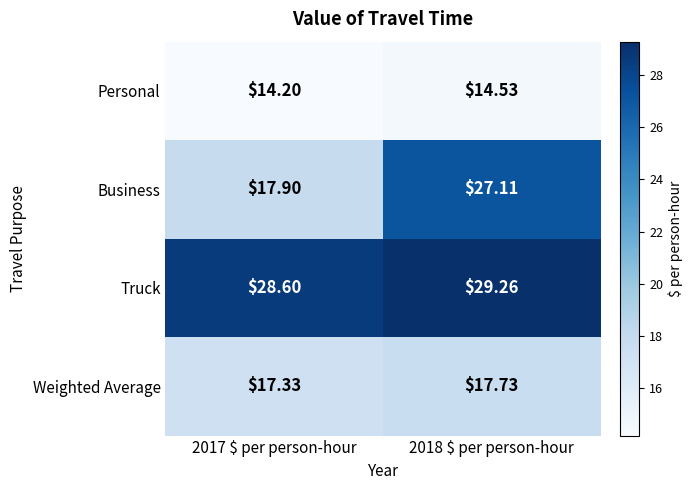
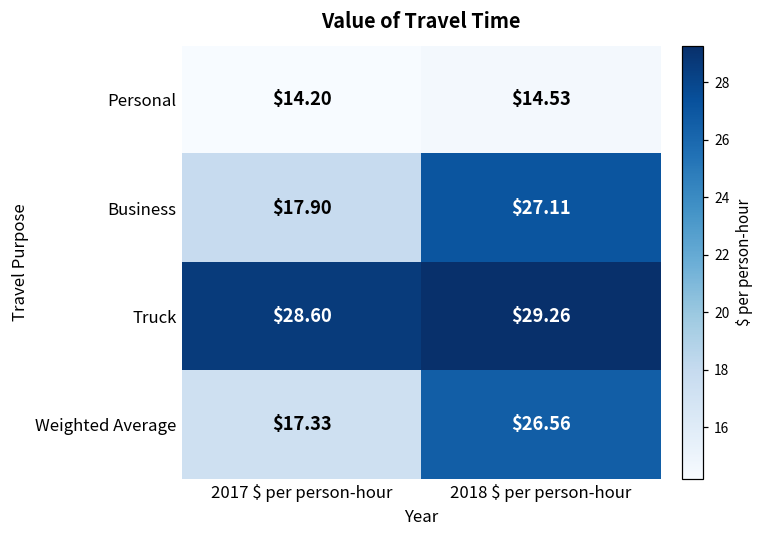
  {
    "Personal": {
      "2017 $ per person-hour": "$14.20",
      "2018 $ per person-hour": "$14.53"
    },
    "Business": {
      "2017 $ per person-hour": "$17.90",
      "2018 $ per person-hour": "$27.11"
    },
    "Truck": {
      "2017 $ per person-hour": "$28.60",
      "2018 $ per person-hour": "$29.26"
    },
    "Weighted Average": {
      "2017 $ per person-hour": "$17.33",
-     "2018 $ per person-hour": "$17.73"
+     "2018 $ per person-hour": "$26.56"
    }
  }
